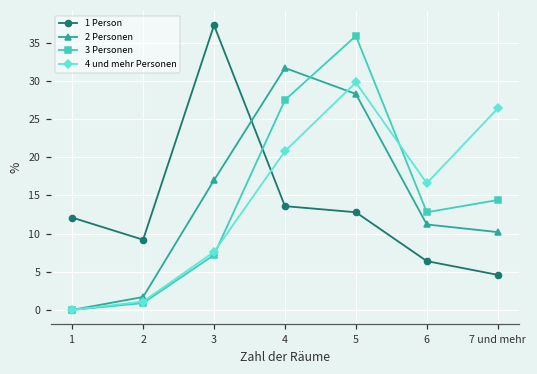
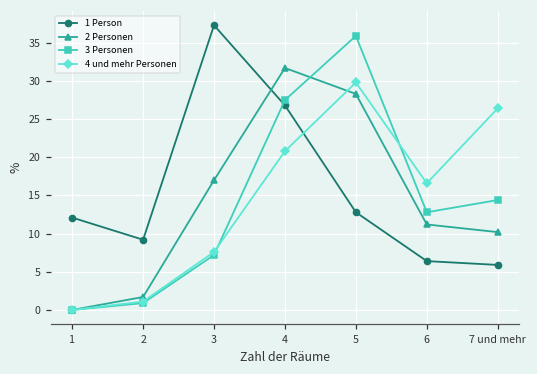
  {
    "1 Person": {
      "1": 12,
      "2": 9,
      "3": 37,
-     "4": 14,
+     "4": 27,
      "5": 13,
      "6": 6,
-     "7 und mehr": 5
+     "7 und mehr": 6
    }
  }
